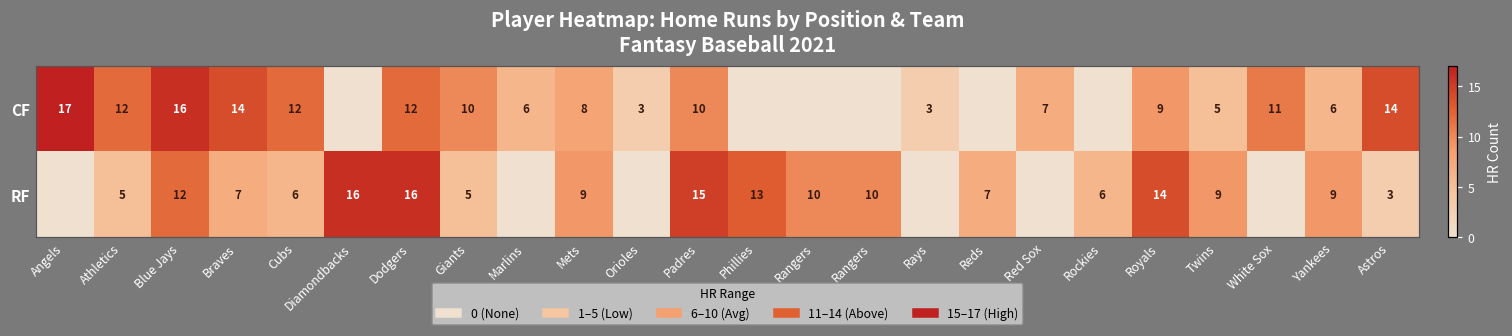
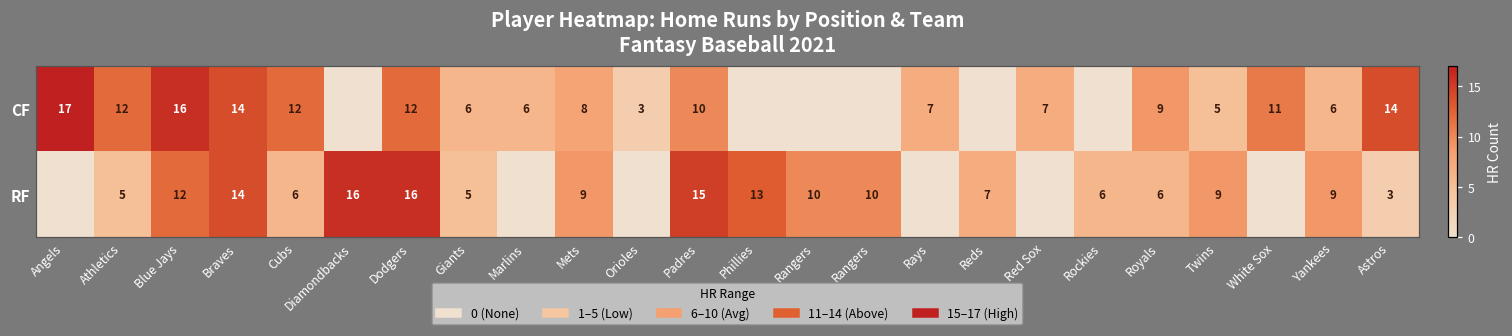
  {
    "CF": {
      "Angels": 17,
      "Athletics": 12,
      "Blue Jays": 16,
      "Braves": 14,
      "Cubs": 12,
      "Dodgers": 12,
-     "Giants": 10,
+     "Giants": 6,
      "Marlins": 6,
      "Mets": 8,
      "Orioles": 3,
      "Padres": 10,
-     "Rays": 3,
+     "Rays": 7,
      "Red Sox": 7,
      "Royals": 9,
      "Twins": 5,
      "White Sox": 11,
      "Yankees": 6,
      "Astros": 14
    },
    "RF": {
      "Athletics": 5,
      "Blue Jays": 12,
-     "Braves": 7,
+     "Braves": 14,
      "Cubs": 6,
      "Diamondbacks": 16,
      "Dodgers": 16,
      "Giants": 5,
      "Mets": 9,
      "Padres": 15,
      "Phillies": 13,
      "Reds": 7,
      "Rockies": 6,
-     "Royals": 14,
+     "Royals": 6,
      "Twins": 9,
      "Yankees": 9,
      "Astros": 3
    }
  }
